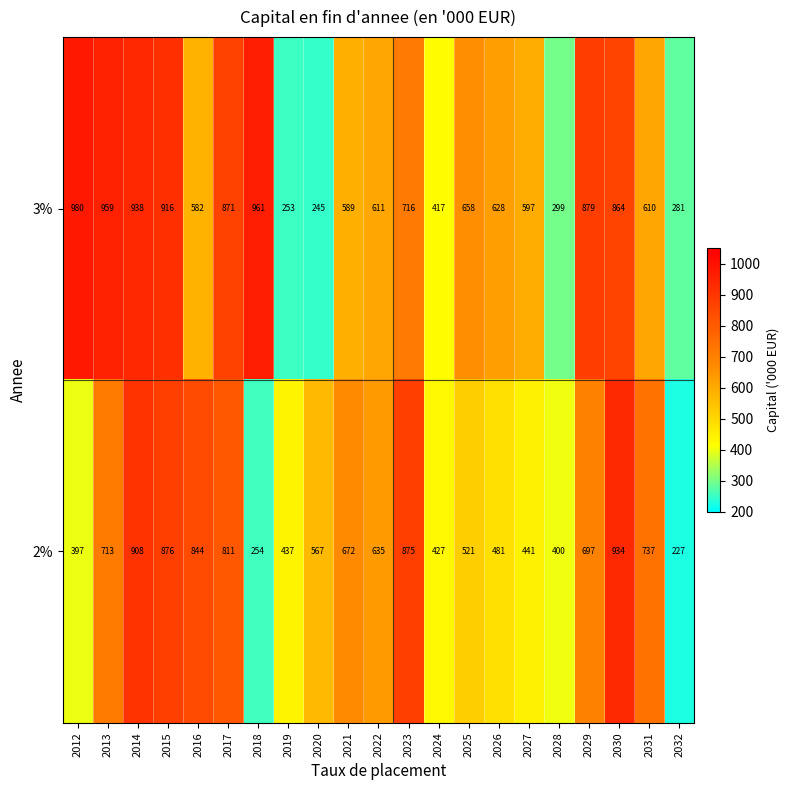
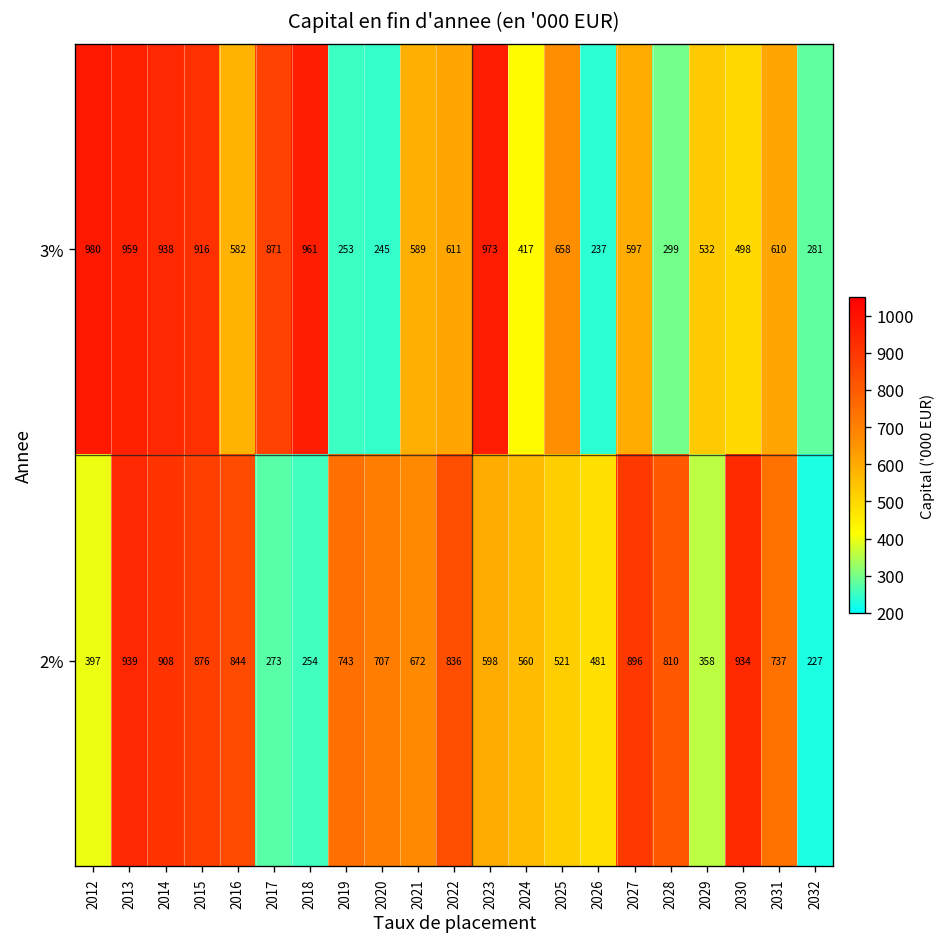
  {
    "3%": {
      "2012": 980,
      "2013": 959,
      "2014": 938,
      "2015": 916,
      "2016": 582,
      "2017": 871,
      "2018": 961,
      "2019": 253,
      "2020": 245,
      "2021": 589,
      "2022": 611,
-     "2023": 716,
+     "2023": 973,
      "2024": 417,
      "2025": 658,
-     "2026": 628,
+     "2026": 237,
      "2027": 597,
      "2028": 299,
-     "2029": 879,
-     "2030": 864,
+     "2029": 532,
+     "2030": 498,
      "2031": 610,
      "2032": 281
    },
    "2%": {
      "2012": 397,
-     "2013": 713,
+     "2013": 939,
      "2014": 908,
      "2015": 876,
      "2016": 844,
-     "2017": 811,
+     "2017": 273,
      "2018": 254,
-     "2019": 437,
-     "2020": 567,
+     "2019": 743,
+     "2020": 707,
      "2021": 672,
-     "2022": 635,
-     "2023": 875,
-     "2024": 427,
+     "2022": 836,
+     "2023": 598,
+     "2024": 560,
      "2025": 521,
      "2026": 481,
-     "2027": 441,
-     "2028": 400,
-     "2029": 697,
+     "2027": 896,
+     "2028": 810,
+     "2029": 358,
      "2030": 934,
      "2031": 737,
      "2032": 227
    }
  }
